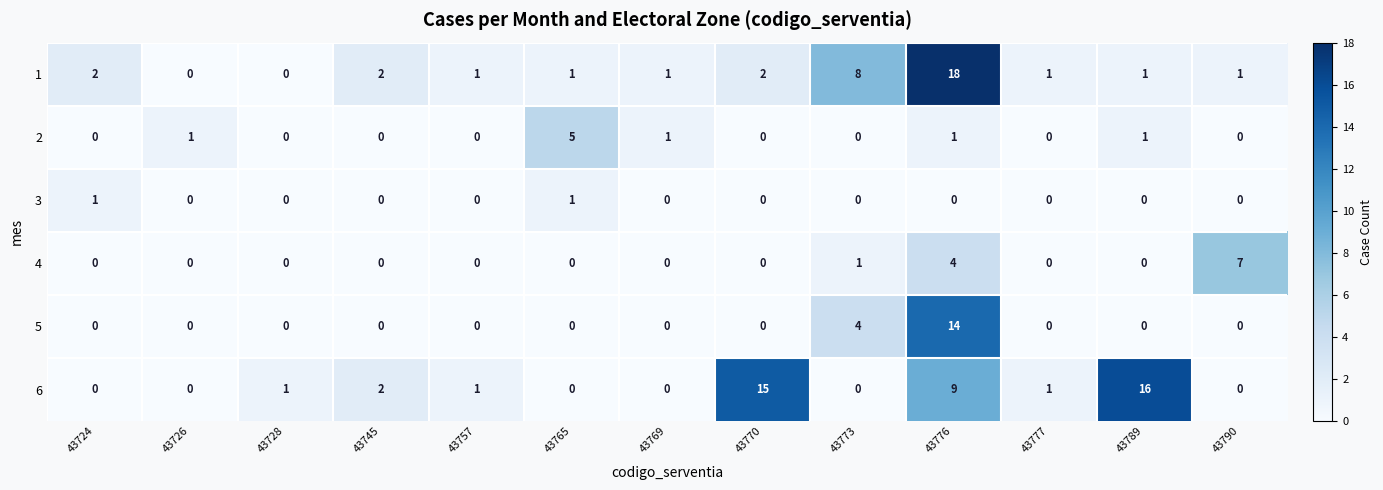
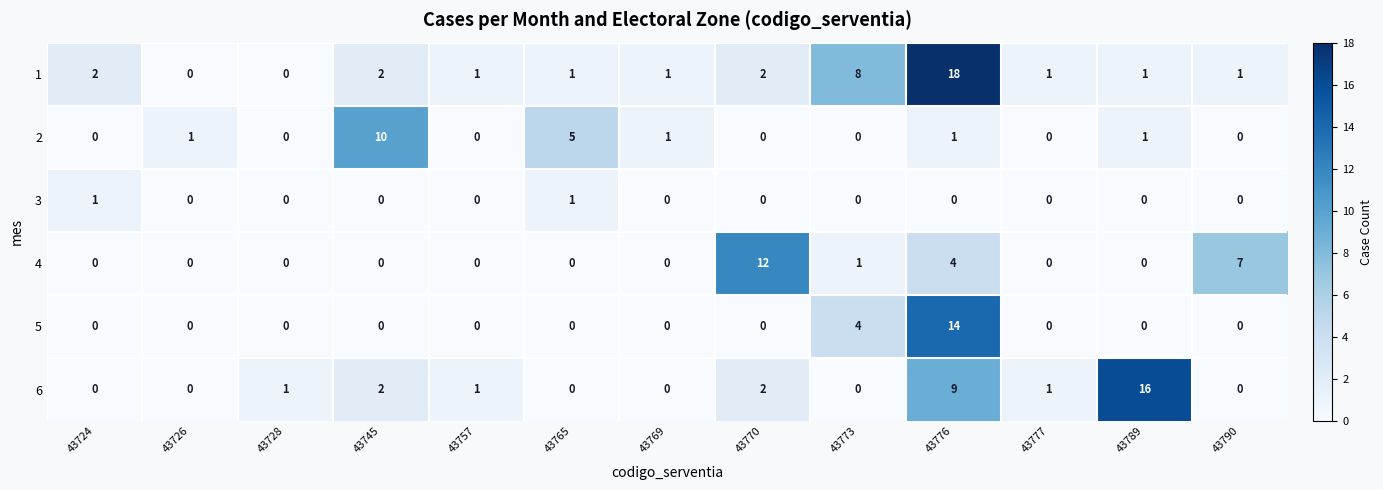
  {
    "1": {
      "43724": 2,
      "43726": 0,
      "43728": 0,
      "43745": 2,
      "43757": 1,
      "43765": 1,
      "43769": 1,
      "43770": 2,
      "43773": 8,
      "43776": 18,
      "43777": 1,
      "43789": 1,
      "43790": 1
    },
    "2": {
      "43724": 0,
      "43726": 1,
      "43728": 0,
-     "43745": 0,
+     "43745": 10,
      "43757": 0,
      "43765": 5,
      "43769": 1,
      "43770": 0,
      "43773": 0,
      "43776": 1,
      "43777": 0,
      "43789": 1,
      "43790": 0
    },
    "3": {
      "43724": 1,
      "43726": 0,
      "43728": 0,
      "43745": 0,
      "43757": 0,
      "43765": 1,
      "43769": 0,
      "43770": 0,
      "43773": 0,
      "43776": 0,
      "43777": 0,
      "43789": 0,
      "43790": 0
    },
    "4": {
      "43724": 0,
      "43726": 0,
      "43728": 0,
      "43745": 0,
      "43757": 0,
      "43765": 0,
      "43769": 0,
-     "43770": 0,
+     "43770": 12,
      "43773": 1,
      "43776": 4,
      "43777": 0,
      "43789": 0,
      "43790": 7
    },
    "5": {
      "43724": 0,
      "43726": 0,
      "43728": 0,
      "43745": 0,
      "43757": 0,
      "43765": 0,
      "43769": 0,
      "43770": 0,
      "43773": 4,
      "43776": 14,
      "43777": 0,
      "43789": 0,
      "43790": 0
    },
    "6": {
      "43724": 0,
      "43726": 0,
      "43728": 1,
      "43745": 2,
      "43757": 1,
      "43765": 0,
      "43769": 0,
-     "43770": 15,
+     "43770": 2,
      "43773": 0,
      "43776": 9,
      "43777": 1,
      "43789": 16,
      "43790": 0
    }
  }
